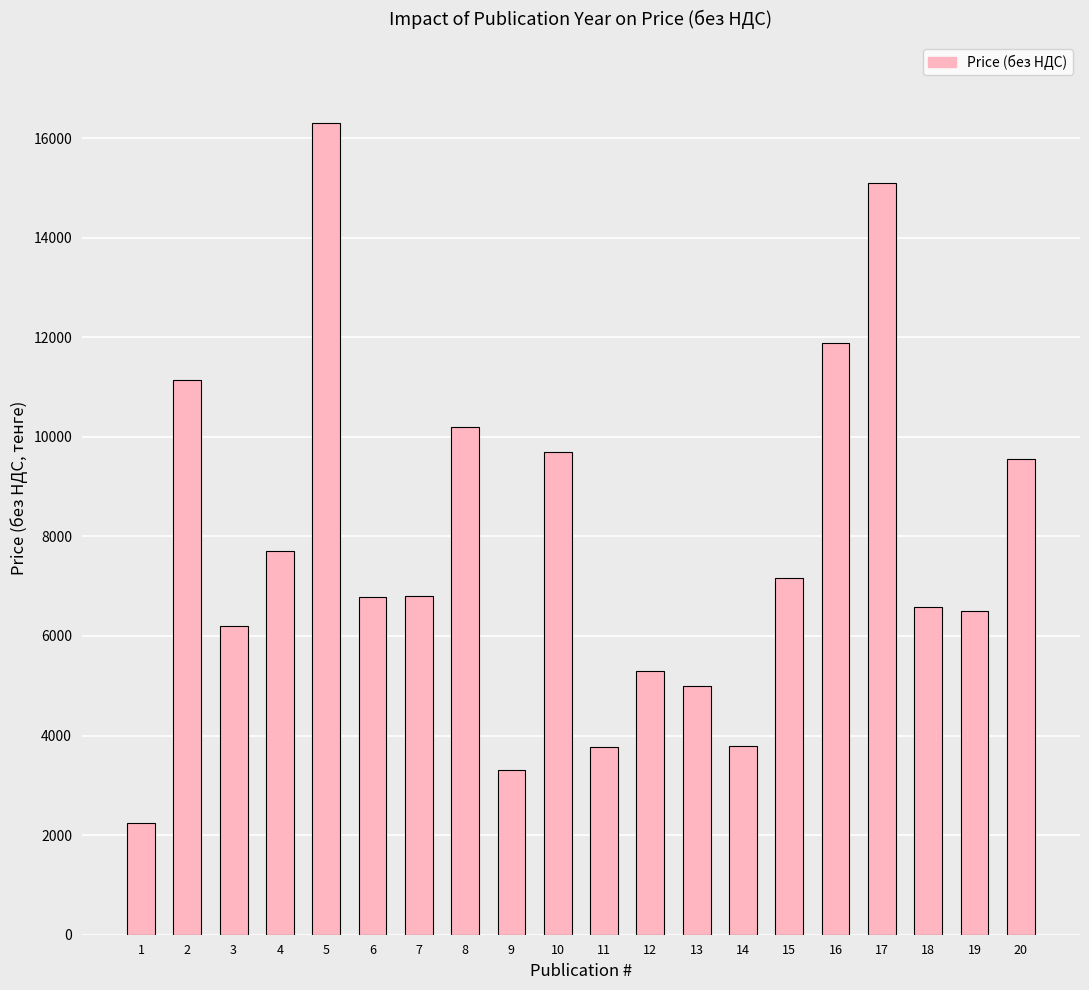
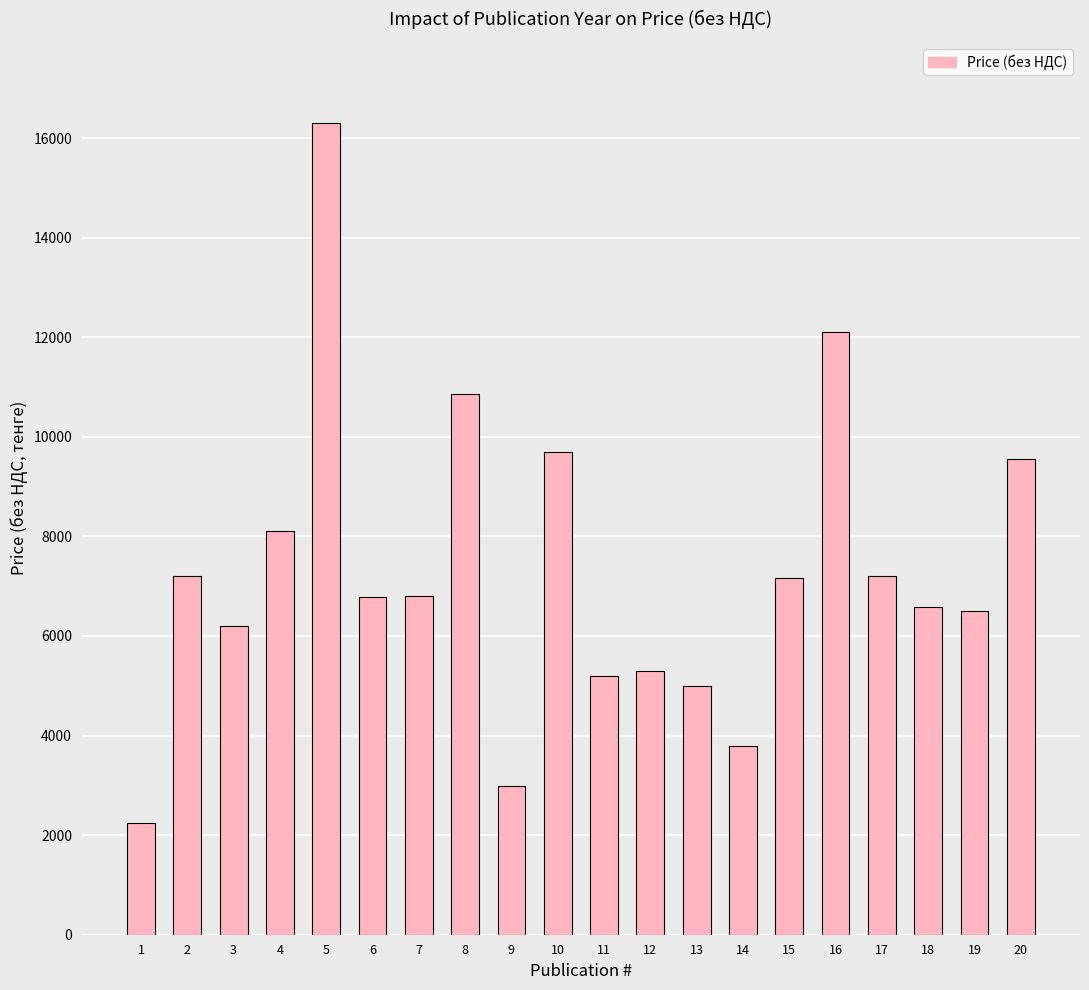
  {
    "1": 2200,
-   "2": 11100,
+   "2": 7200,
    "3": 6200,
-   "4": 7700,
+   "4": 8100,
    "5": 16300,
    "6": 6800,
    "7": 6800,
-   "8": 10200,
-   "9": 3300,
+   "8": 10900,
+   "9": 3000,
    "10": 9700,
-   "11": 3800,
+   "11": 5200,
    "12": 5300,
    "13": 5000,
    "14": 3800,
    "15": 7200,
-   "16": 11900,
-   "17": 15100,
+   "16": 12100,
+   "17": 7200,
    "18": 6600,
    "19": 6500,
    "20": 9500
  }
